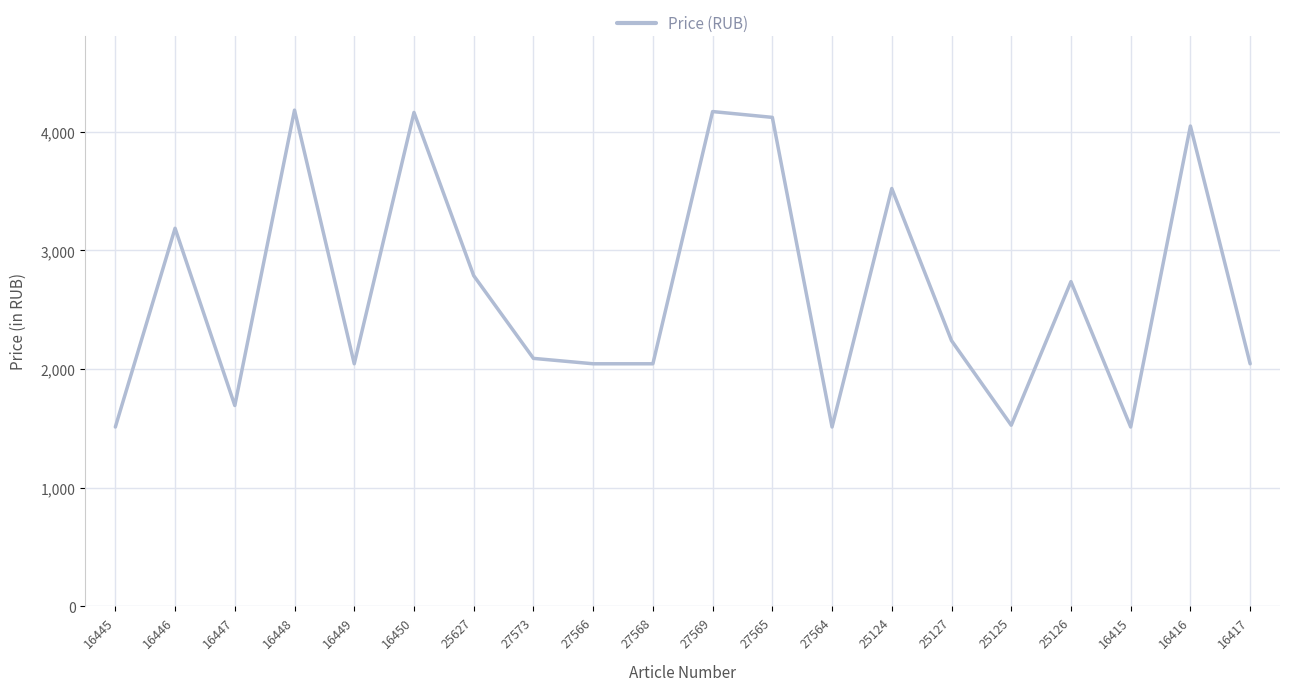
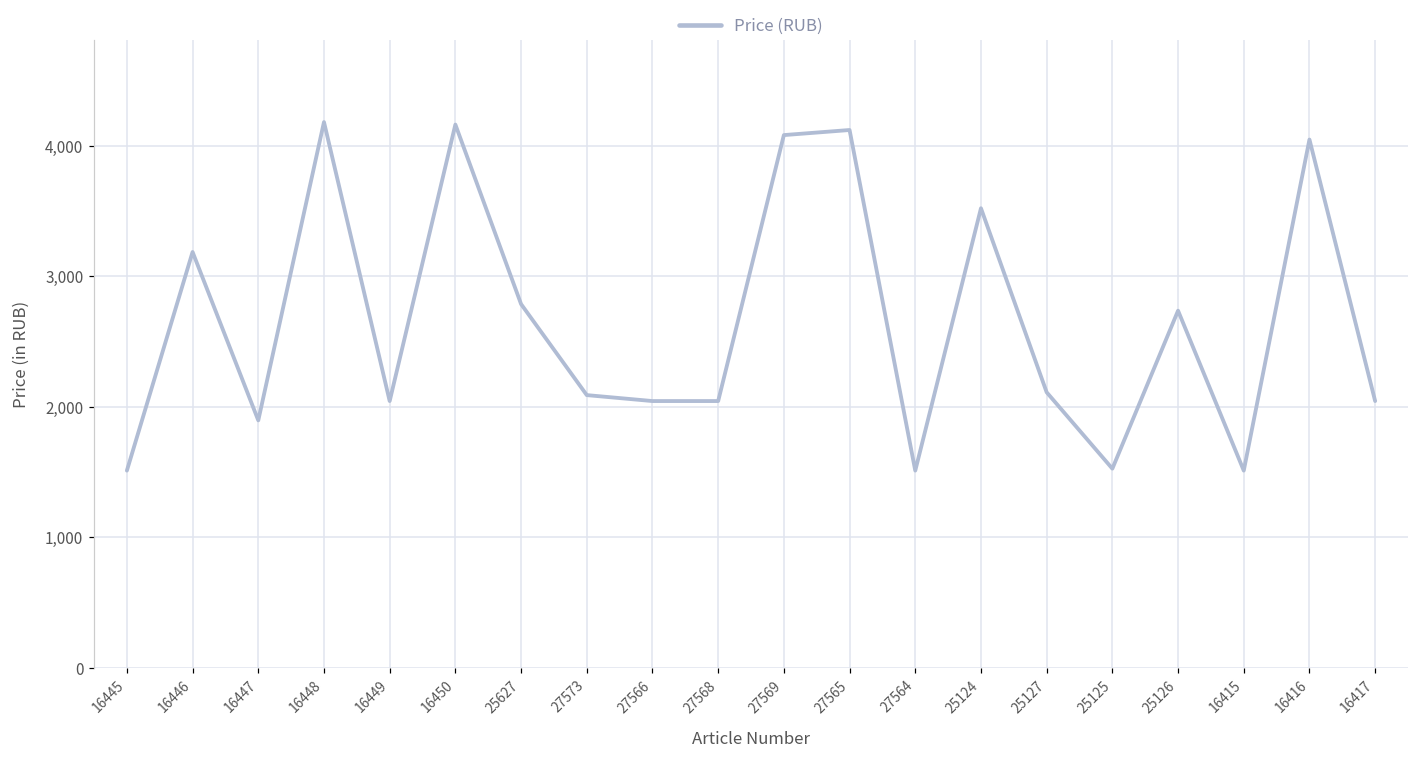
  {
    "16445": "1,510",
    "16446": "3,190",
-   "16447": "1,690",
+   "16447": "1,900",
    "16448": "4,180",
    "16449": "2,050",
    "16450": "4,160",
    "25627": "2,790",
    "27573": "2,090",
    "27566": "2,050",
    "27568": "2,050",
-   "27569": "4,170",
+   "27569": "4,080",
    "27565": "4,120",
    "27564": "1,510",
    "25124": "3,520",
-   "25127": "2,240",
+   "25127": "2,110",
    "25125": "1,530",
    "25126": "2,740",
    "16415": "1,510",
    "16416": "4,050",
    "16417": "2,050"
  }
